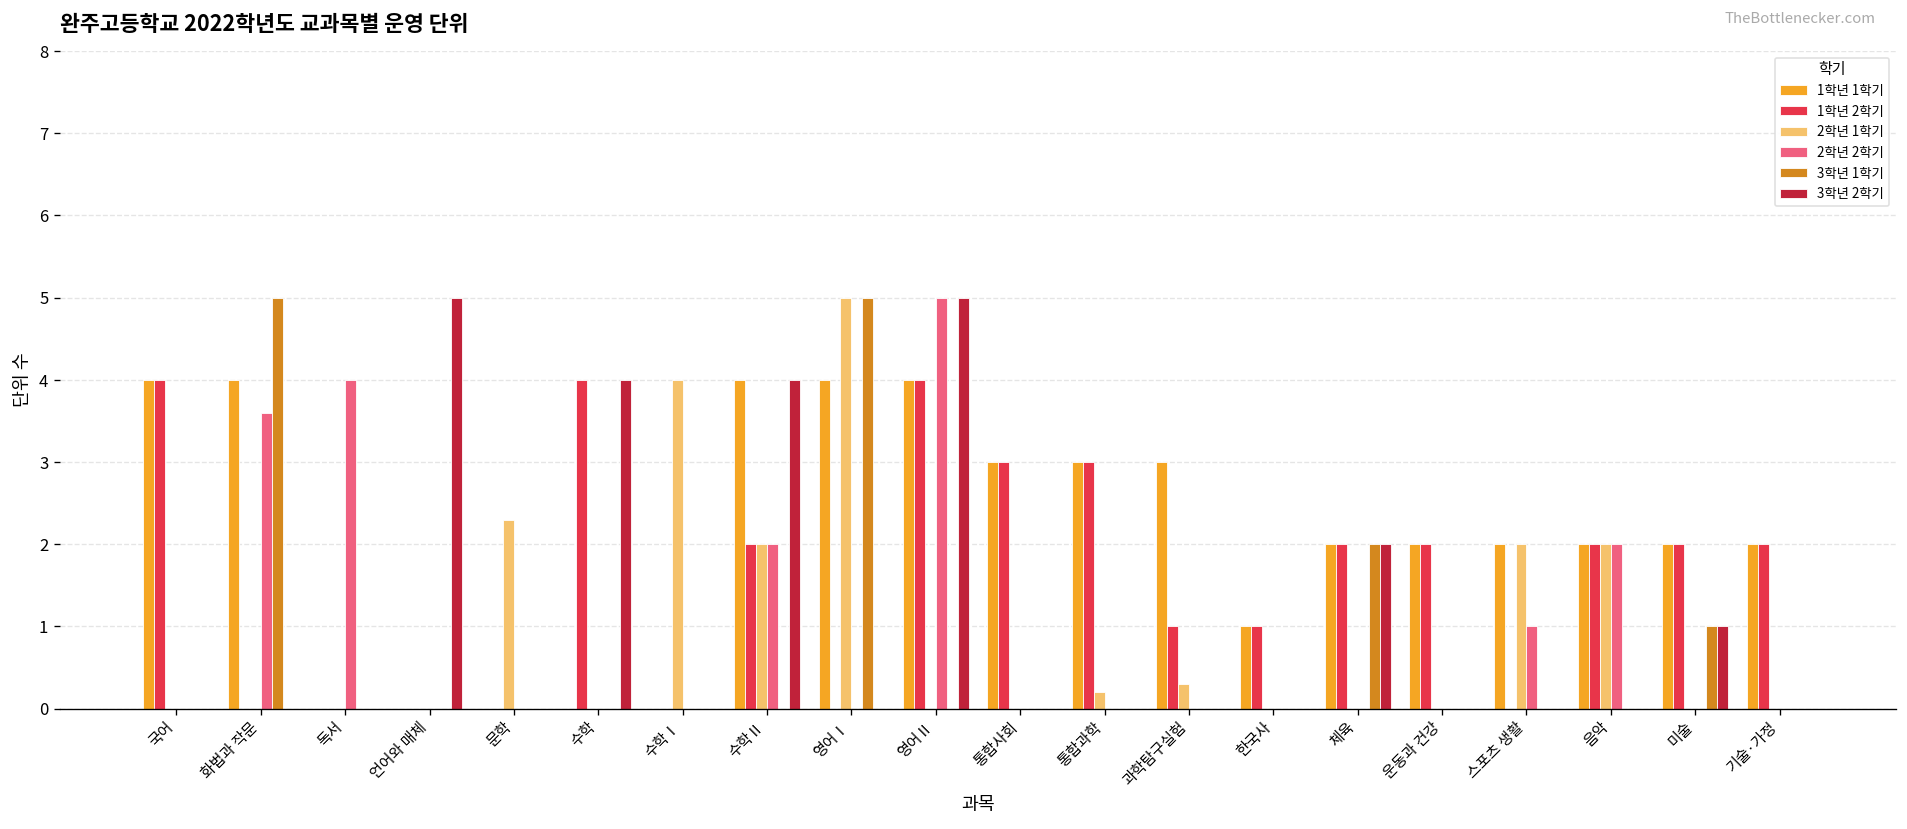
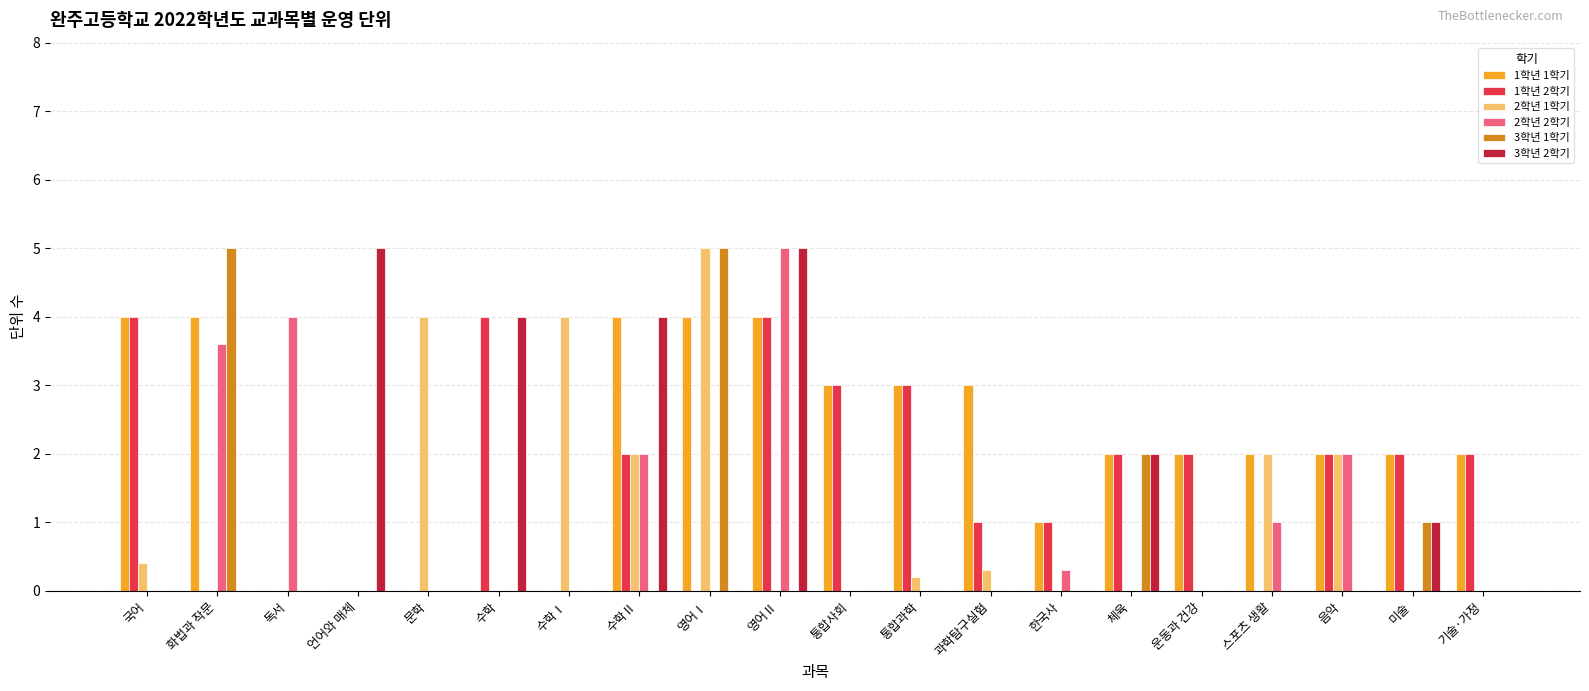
  {
    "2학년 1학기": {
-     "국어": 0.0,
+     "국어": 0.4,
      "화법과 작문": 0.0,
      "독서": 0.0,
      "언어와 매체": 0.0,
-     "문학": 2.3,
+     "문학": 4.0,
      "수학": 0.0,
      "수학Ⅰ": 4.0,
      "수학Ⅱ": 2.0,
      "영어Ⅰ": 5.0,
      "영어Ⅱ": 0.0,
      "통합사회": 0.0,
      "통합과학": 0.2,
      "과학탐구실험": 0.3,
      "한국사": 0.0,
      "체육": 0.0,
      "운동과 건강": 0.0,
      "스포츠 생활": 2.0,
      "음악": 2.0,
      "미술": 0.0,
      "기술·가정": 0.0
    },
    "2학년 2학기": {
      "국어": 0.0,
      "화법과 작문": 3.6,
      "독서": 4.0,
      "언어와 매체": 0.0,
      "문학": 0.0,
      "수학": 0.0,
      "수학Ⅰ": 0.0,
      "수학Ⅱ": 2.0,
      "영어Ⅰ": 0.0,
      "영어Ⅱ": 5.0,
      "통합사회": 0.0,
      "통합과학": 0.0,
      "과학탐구실험": 0.0,
-     "한국사": 0.0,
+     "한국사": 0.3,
      "체육": 0.0,
      "운동과 건강": 0.0,
      "스포츠 생활": 1.0,
      "음악": 2.0,
      "미술": 0.0,
      "기술·가정": 0.0
    }
  }
